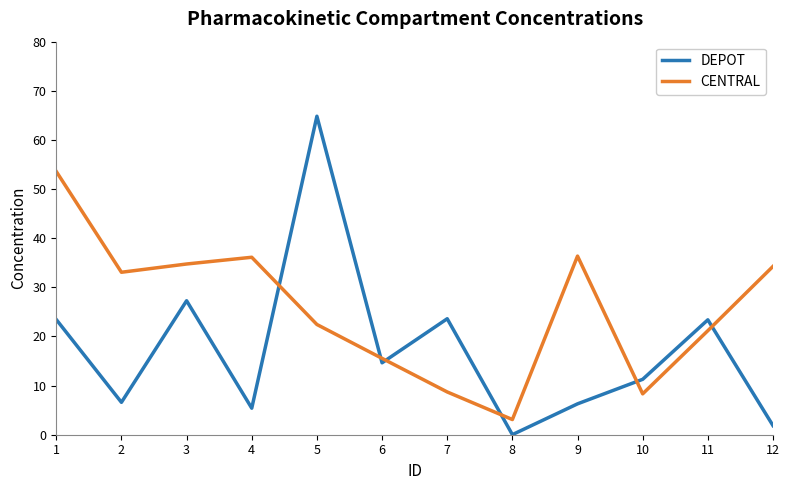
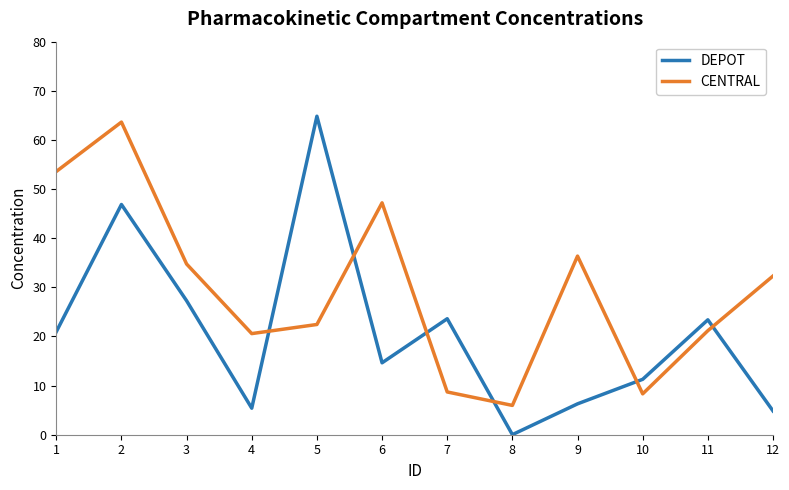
  {
    "DEPOT": {
-     "1": 23,
-     "2": 7,
+     "1": 21,
+     "2": 47,
      "3": 27,
      "4": 5,
      "5": 65,
      "6": 15,
      "7": 24,
      "8": 0,
      "9": 6,
      "10": 11,
      "11": 23,
-     "12": 2
+     "12": 5
    },
    "CENTRAL": {
      "1": 54,
-     "2": 33,
+     "2": 64,
      "3": 35,
-     "4": 36,
+     "4": 21,
      "5": 22,
-     "6": 16,
+     "6": 47,
      "7": 9,
-     "8": 3,
+     "8": 6,
      "9": 36,
      "10": 8,
      "11": 21,
-     "12": 34
+     "12": 32
    }
  }
